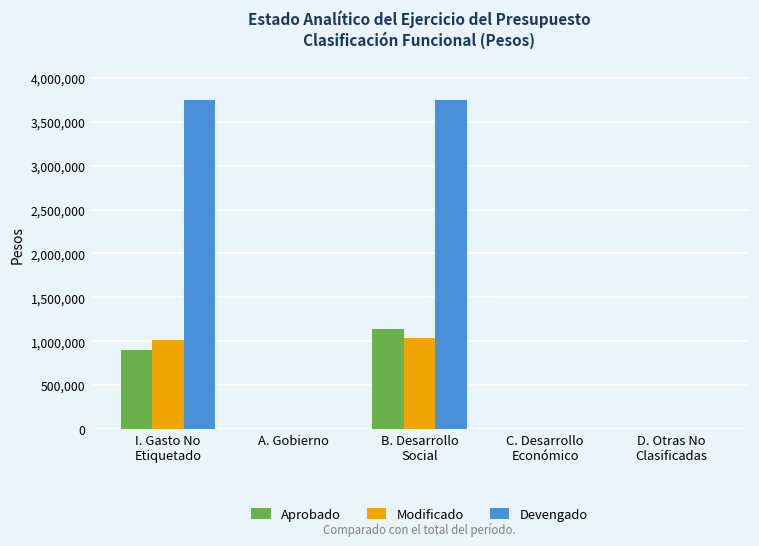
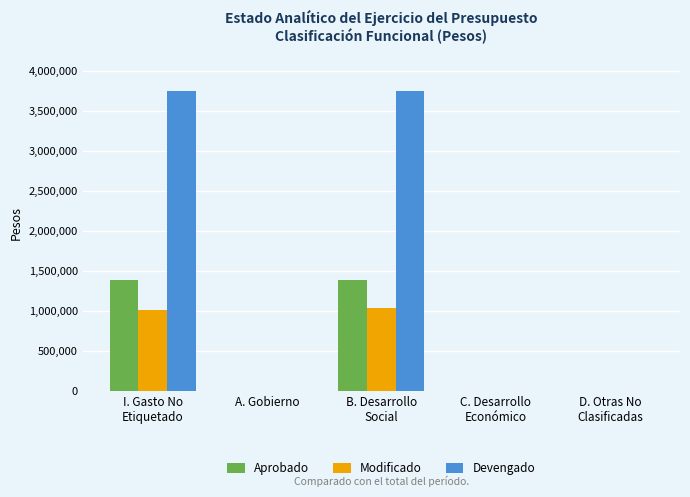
  {
    "Aprobado": {
-     "I. Gasto No Etiquetado": "900,000",
+     "I. Gasto No Etiquetado": "1,400,000",
      "A. Gobierno": "0",
-     "B. Desarrollo Social": "1,100,000",
+     "B. Desarrollo Social": "1,400,000",
      "C. Desarrollo Económico": "0",
      "D. Otras No Clasificadas": "0"
    },
    "Modificado": {
      "I. Gasto No Etiquetado": "1,000,000",
      "A. Gobierno": "0",
      "B. Desarrollo Social": "1,000,000",
      "C. Desarrollo Económico": "0",
      "D. Otras No Clasificadas": "0"
    },
    "Devengado": {
      "I. Gasto No Etiquetado": "3,800,000",
      "A. Gobierno": "0",
      "B. Desarrollo Social": "3,800,000",
      "C. Desarrollo Económico": "0",
      "D. Otras No Clasificadas": "0"
    }
  }
